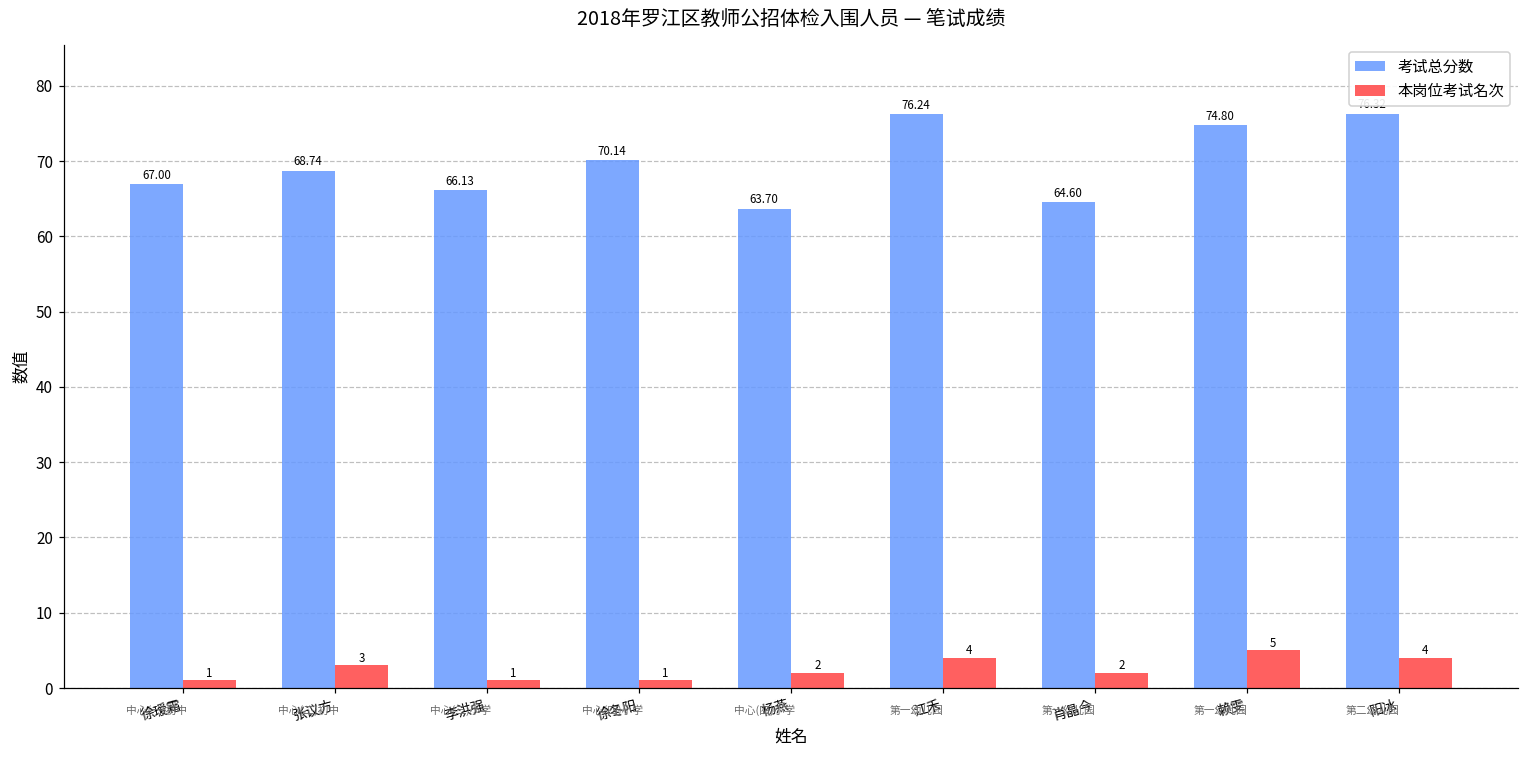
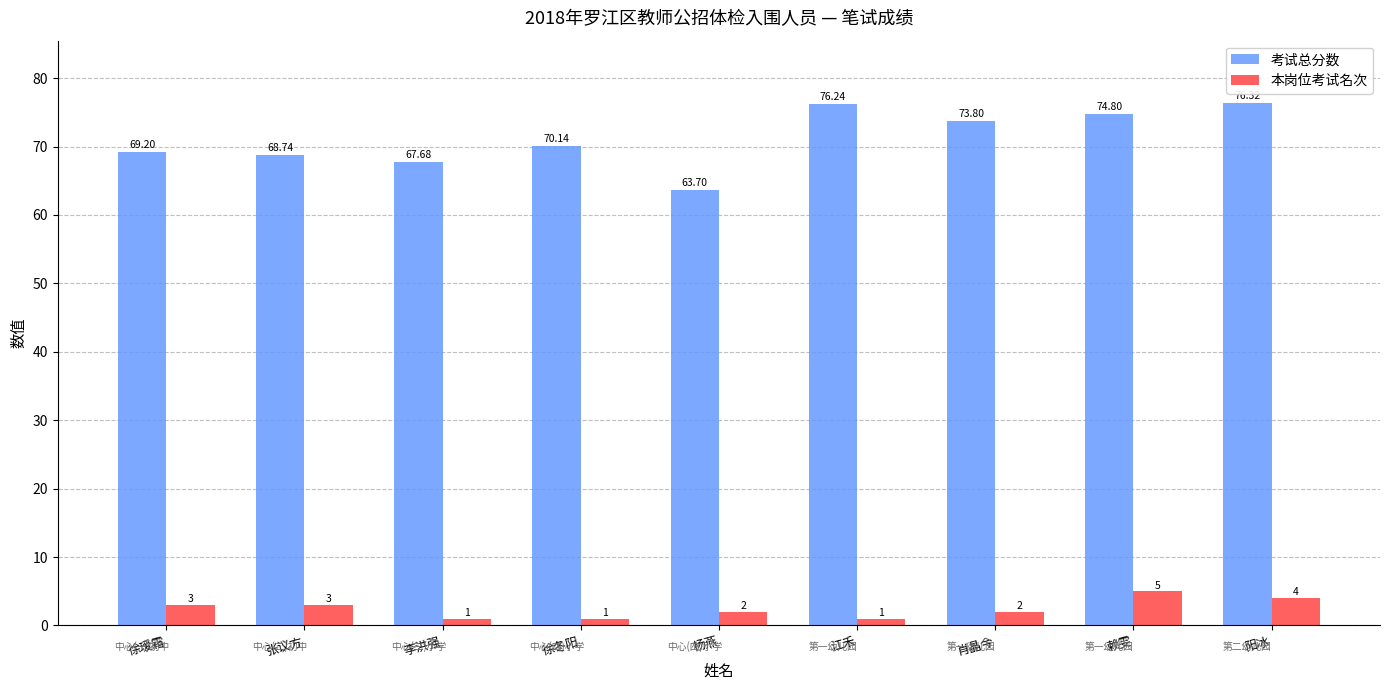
  {
    "考试总分数": {
-     "徐瑷霜": 67.00,
+     "徐瑷霜": 69.20,
      "张议方": 68.74,
-     "李洪强": 66.13,
+     "李洪强": 67.68,
      "徐冬阳": 70.14,
      "杨燕": 63.70,
      "江禾": 76.24,
-     "肖晶今": 64.60,
+     "肖晶今": 73.80,
      "赖雯": 74.80
    },
    "本岗位考试名次": {
-     "徐瑷霜": 1,
+     "徐瑷霜": 3,
      "张议方": 3,
      "李洪强": 1,
      "徐冬阳": 1,
      "杨燕": 2,
-     "江禾": 4,
+     "江禾": 1,
      "肖晶今": 2,
      "赖雯": 5,
      "阳冰": 4
    }
  }
